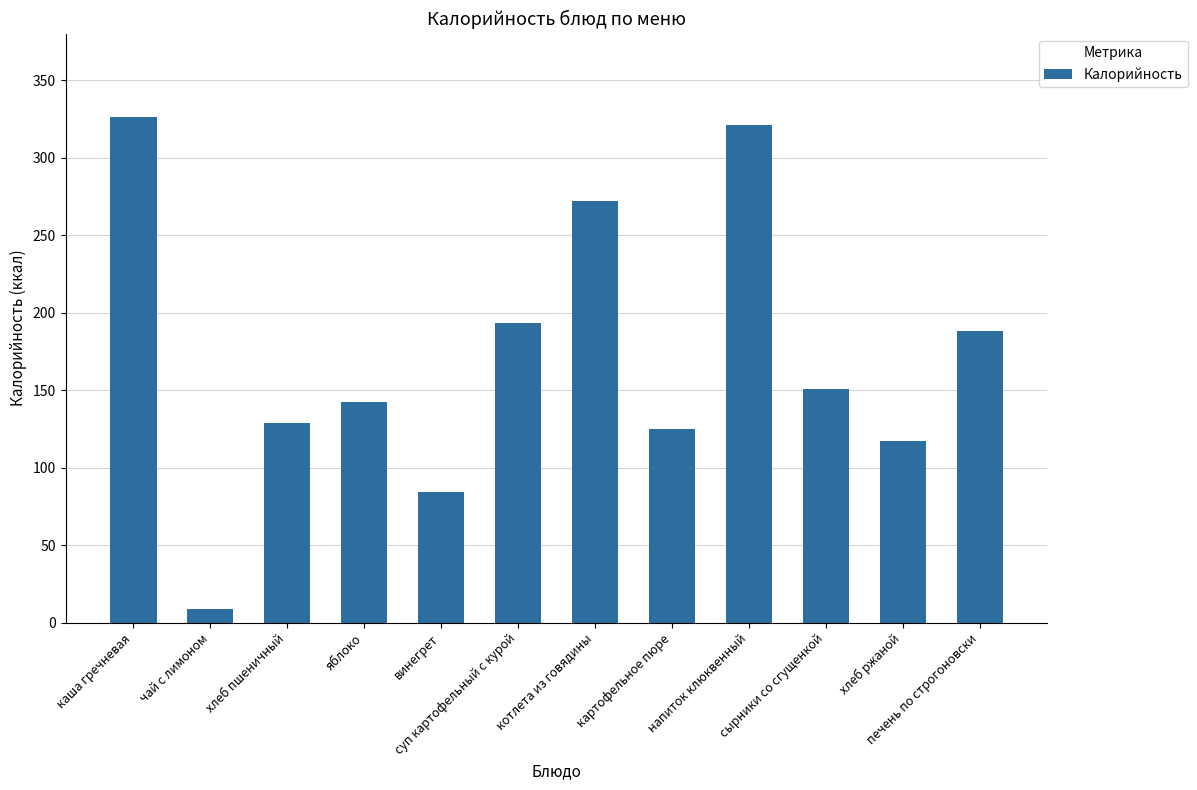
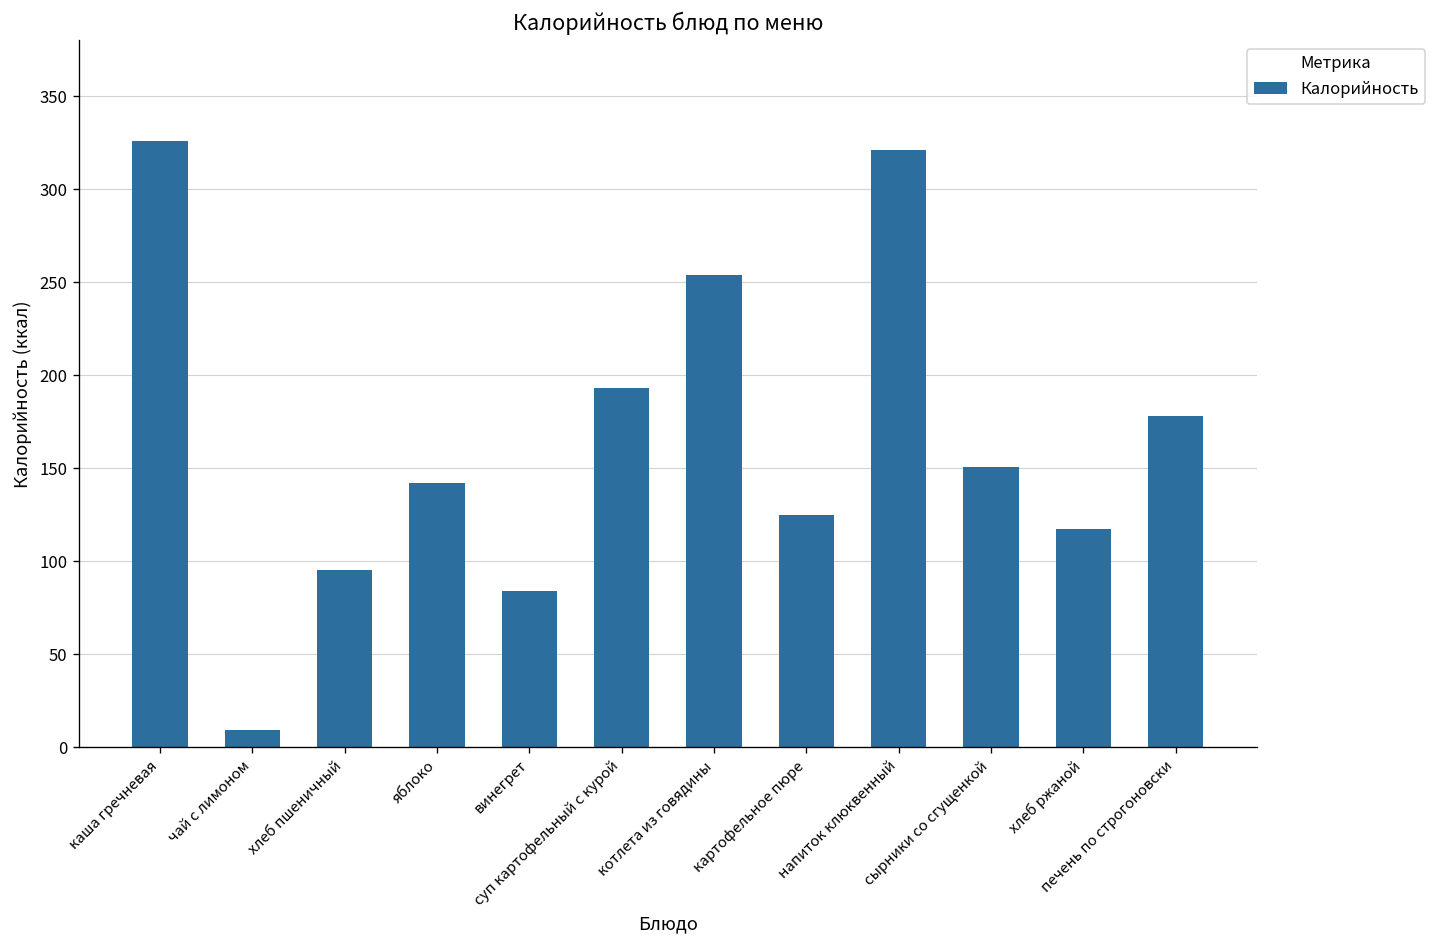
  {
    "каша гречневая": 326,
    "чай с лимоном": 9,
-   "хлеб пшеничный": 129,
+   "хлеб пшеничный": 95,
    "яблоко": 142,
    "винегрет": 84,
    "суп картофельный с курой": 193,
-   "котлета из говядины": 272,
+   "котлета из говядины": 254,
    "картофельное пюре": 125,
    "напиток клюквенный": 321,
    "сырники со сгущенкой": 151,
    "хлеб ржаной": 117,
-   "печень по строгоновски": 188
+   "печень по строгоновски": 178
  }
